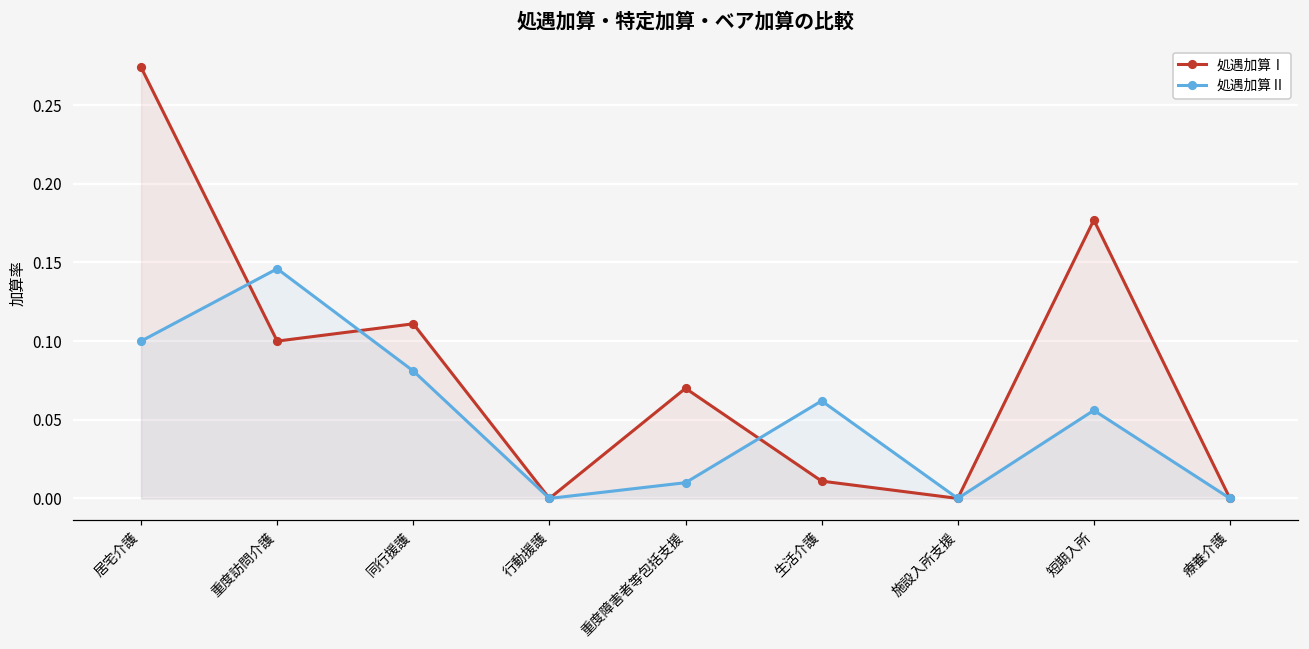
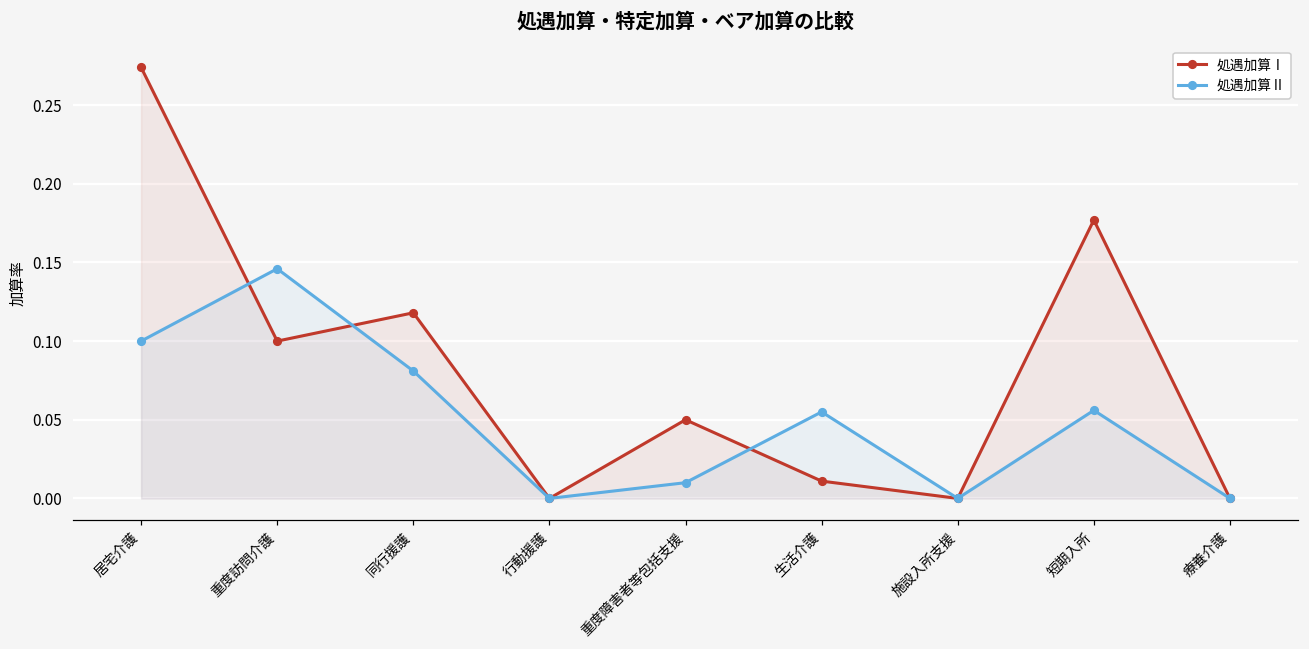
  {
    "処遇加算Ⅰ": {
      "居宅介護": 0.274,
      "重度訪問介護": 0.100,
-     "同行援護": 0.111,
-     "重度障害者等包括支援": 0.07,
+     "同行援護": 0.118,
+     "重度障害者等包括支援": 0.05,
      "生活介護": 0.011,
      "短期入所": 0.177
    },
    "処遇加算Ⅱ": {
      "居宅介護": 0.100,
      "重度訪問介護": 0.146,
      "同行援護": 0.081,
      "重度障害者等包括支援": 0.010,
-     "生活介護": 0.062,
+     "生活介護": 0.055,
      "短期入所": 0.056
    }
  }
